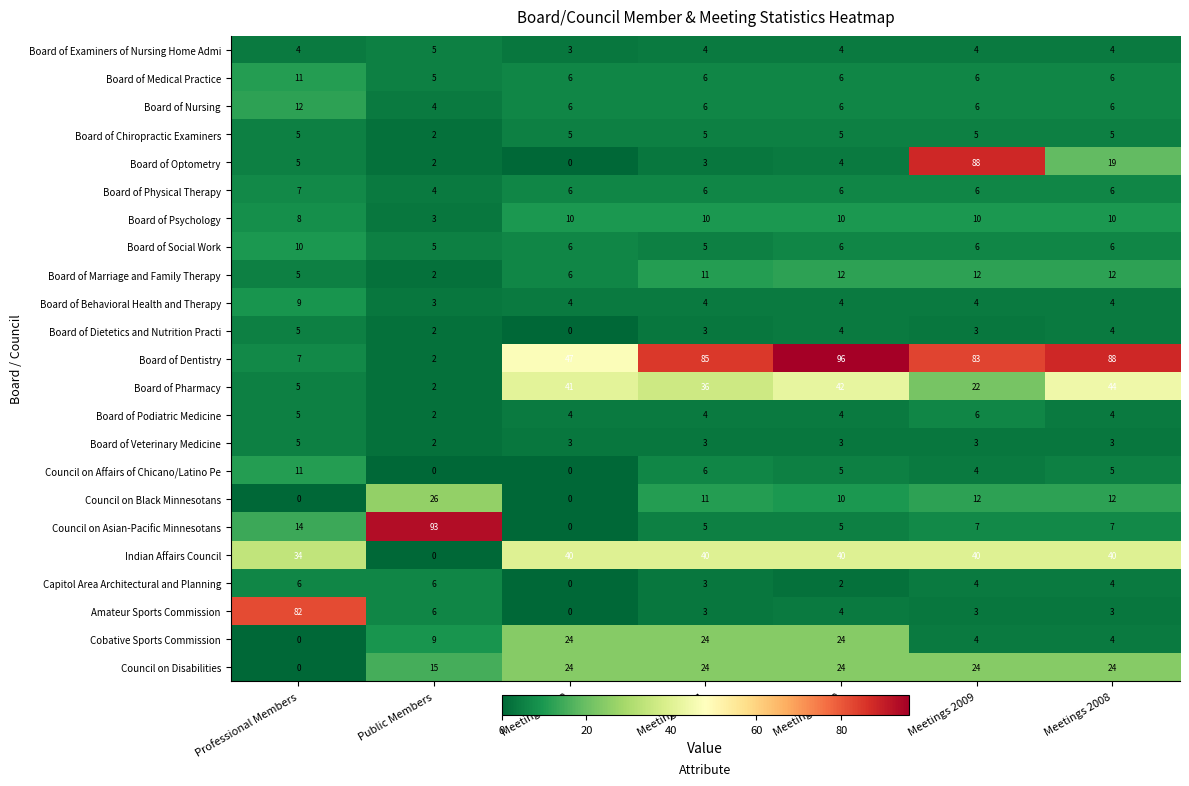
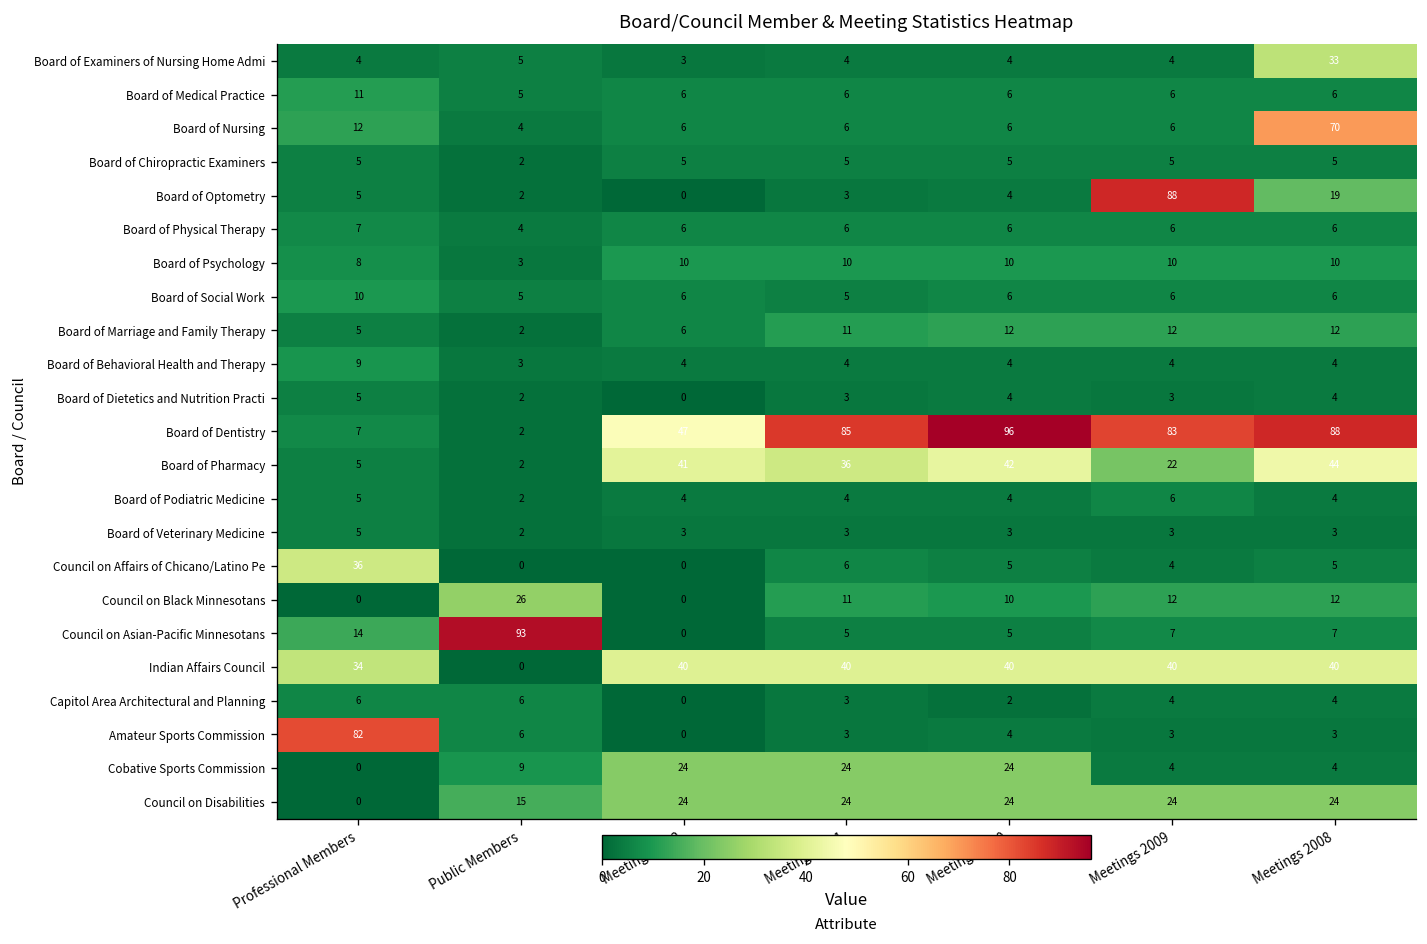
  {
    "Board of Examiners of Nursing Home Admi": {
      "Professional Members": 4,
      "Public Members": 5,
      "Meetings 2009": 4,
-     "Meetings 2008": 4
+     "Meetings 2008": 33
    },
    "Board of Medical Practice": {
      "Professional Members": 11,
      "Public Members": 5,
      "Meetings 2009": 6,
      "Meetings 2008": 6
    },
    "Board of Nursing": {
      "Professional Members": 12,
      "Public Members": 4,
      "Meetings 2009": 6,
-     "Meetings 2008": 6
+     "Meetings 2008": 70
    },
    "Board of Chiropractic Examiners": {
      "Professional Members": 5,
      "Public Members": 2,
      "Meetings 2009": 5,
      "Meetings 2008": 5
    },
    "Board of Optometry": {
      "Professional Members": 5,
      "Public Members": 2,
      "Meetings 2009": 88,
      "Meetings 2008": 19
    },
    "Board of Physical Therapy": {
      "Professional Members": 7,
      "Public Members": 4,
      "Meetings 2009": 6,
      "Meetings 2008": 6
    },
    "Board of Psychology": {
      "Professional Members": 8,
      "Public Members": 3,
      "Meetings 2009": 10,
      "Meetings 2008": 10
    },
    "Board of Social Work": {
      "Professional Members": 10,
      "Public Members": 5,
      "Meetings 2009": 6,
      "Meetings 2008": 6
    },
    "Board of Marriage and Family Therapy": {
      "Professional Members": 5,
      "Public Members": 2,
      "Meetings 2009": 12,
      "Meetings 2008": 12
    },
    "Board of Behavioral Health and Therapy": {
      "Professional Members": 9,
      "Public Members": 3,
      "Meetings 2009": 4,
      "Meetings 2008": 4
    },
    "Board of Dietetics and Nutrition Practi": {
      "Professional Members": 5,
      "Public Members": 2,
      "Meetings 2009": 3,
      "Meetings 2008": 4
    },
    "Board of Dentistry": {
      "Professional Members": 7,
      "Public Members": 2,
      "Meetings 2009": 83,
      "Meetings 2008": 88
    },
    "Board of Pharmacy": {
      "Professional Members": 5,
      "Public Members": 2,
      "Meetings 2009": 22,
      "Meetings 2008": 44
    },
    "Board of Podiatric Medicine": {
      "Professional Members": 5,
      "Public Members": 2,
      "Meetings 2009": 6,
      "Meetings 2008": 4
    },
    "Board of Veterinary Medicine": {
      "Professional Members": 5,
      "Public Members": 2,
      "Meetings 2009": 3,
      "Meetings 2008": 3
    },
    "Council on Affairs of Chicano/Latino Pe": {
-     "Professional Members": 11,
+     "Professional Members": 36,
      "Public Members": 0,
      "Meetings 2009": 4,
      "Meetings 2008": 5
    },
    "Council on Black Minnesotans": {
      "Professional Members": 0,
      "Public Members": 26,
      "Meetings 2009": 12,
      "Meetings 2008": 12
    },
    "Council on Asian-Pacific Minnesotans": {
      "Professional Members": 14,
      "Public Members": 93,
      "Meetings 2009": 7,
      "Meetings 2008": 7
    },
    "Indian Affairs Council": {
      "Professional Members": 34,
      "Public Members": 0,
      "Meetings 2009": 40,
      "Meetings 2008": 40
    },
    "Capitol Area Architectural and Planning": {
      "Professional Members": 6,
      "Public Members": 6,
      "Meetings 2009": 4,
      "Meetings 2008": 4
    },
    "Amateur Sports Commission": {
      "Professional Members": 82,
      "Public Members": 6,
      "Meetings 2009": 3,
      "Meetings 2008": 3
    },
    "Cobative Sports Commission": {
      "Professional Members": 0,
      "Public Members": 9,
      "Meetings 2009": 4,
      "Meetings 2008": 4
    },
    "Council on Disabilities": {
      "Professional Members": 0,
      "Public Members": 15,
      "Meetings 2009": 24,
      "Meetings 2008": 24
    }
  }
